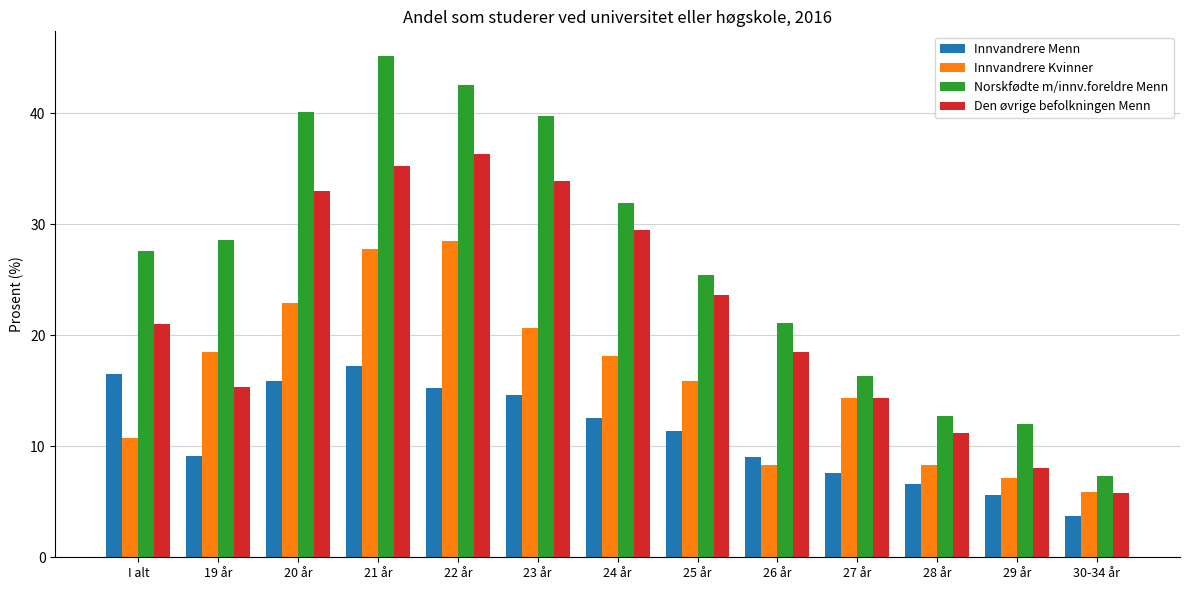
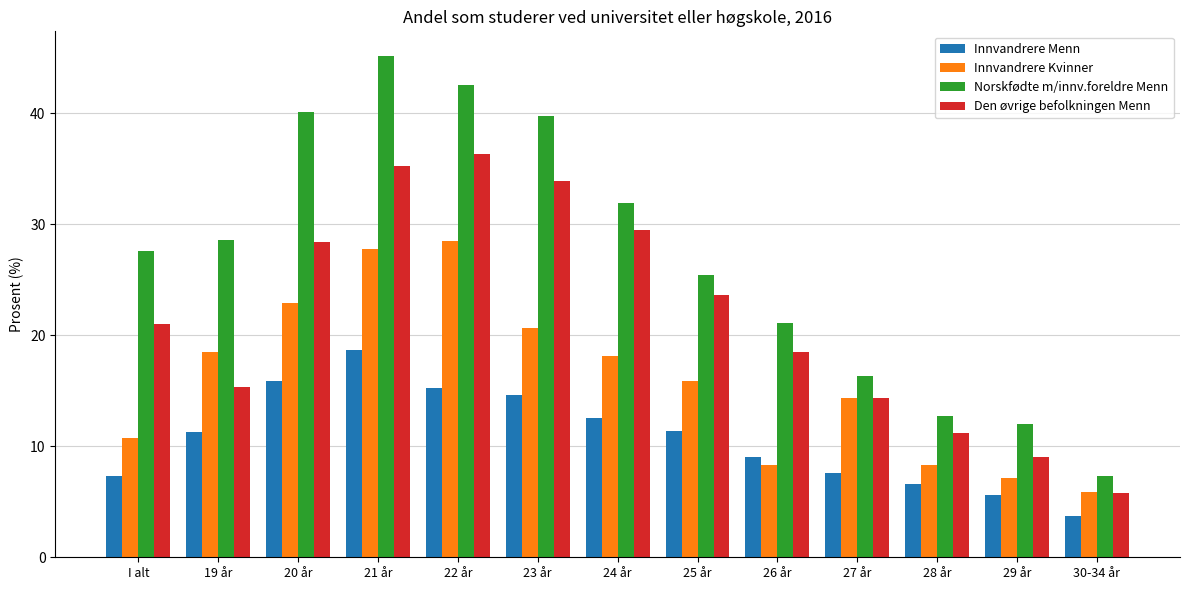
  {
    "Innvandrere Menn": {
-     "I alt": 16.5,
-     "19 år": 9.1,
+     "I alt": 7.3,
+     "19 år": 11.3,
      "20 år": 15.9,
-     "21 år": 17.2,
+     "21 år": 18.7,
      "22 år": 15.2,
      "23 år": 14.6,
      "24 år": 12.5,
      "25 år": 11.4,
      "26 år": 9.0,
      "27 år": 7.6,
      "28 år": 6.6,
      "29 år": 5.6,
      "30-34 år": 3.7
    },
    "Innvandrere Kvinner": {
      "I alt": 10.7,
      "19 år": 18.5,
      "20 år": 22.9,
      "21 år": 27.8,
      "22 år": 28.5,
      "23 år": 20.6,
      "24 år": 18.1,
      "25 år": 15.9,
      "26 år": 8.3,
      "27 år": 14.3,
      "28 år": 8.3,
      "29 år": 7.1,
      "30-34 år": 5.9
    },
    "Norskfødte m/innv.foreldre Menn": {
      "I alt": 27.6,
      "19 år": 28.6,
      "20 år": 40.1,
      "21 år": 45.1,
      "22 år": 42.5,
      "23 år": 39.7,
      "24 år": 31.9,
      "25 år": 25.4,
      "26 år": 21.1,
      "27 år": 16.3,
      "28 år": 12.7,
      "29 år": 12.0,
      "30-34 år": 7.3
    },
    "Den øvrige befolkningen Menn": {
      "I alt": 21.0,
      "19 år": 15.3,
-     "20 år": 33.0,
+     "20 år": 28.4,
      "21 år": 35.2,
      "22 år": 36.3,
      "23 år": 33.9,
      "24 år": 29.5,
      "25 år": 23.6,
      "26 år": 18.5,
      "27 år": 14.3,
      "28 år": 11.2,
-     "29 år": 8,
+     "29 år": 9,
      "30-34 år": 5.8
    }
  }
